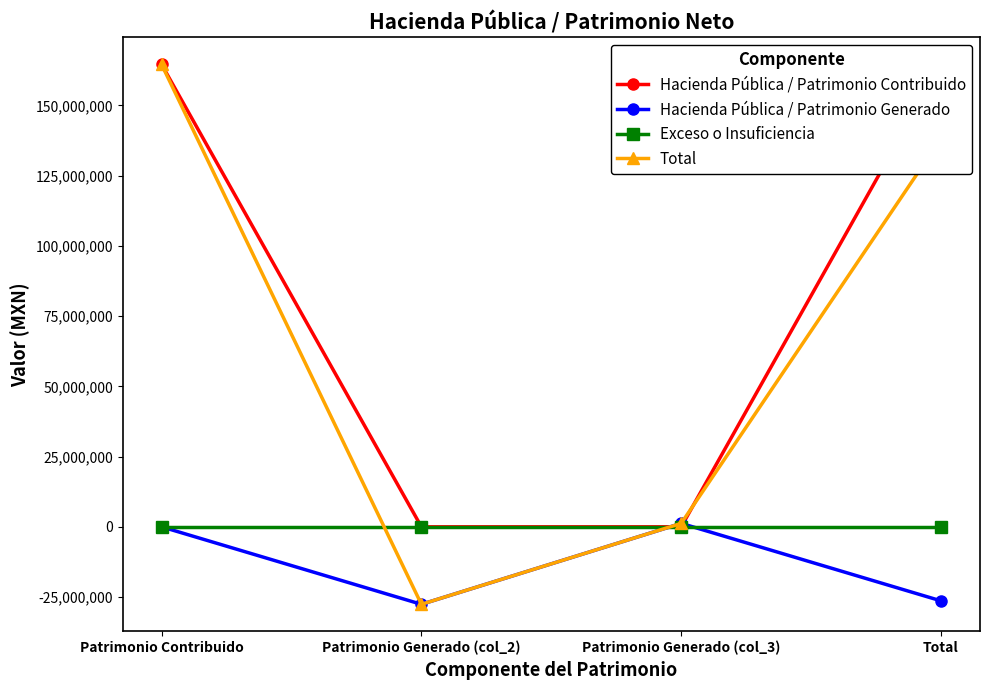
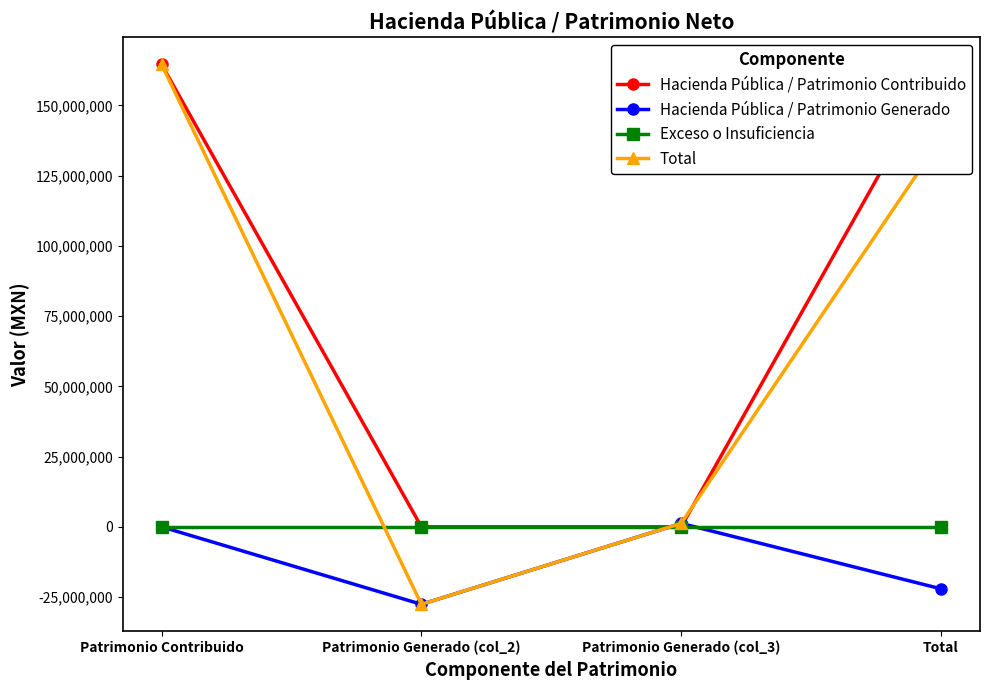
  {
    "Hacienda Pública / Patrimonio Generado": {
-     "Total": "-26,000,000"
+     "Total": "-22,000,000"
    },
    "Exceso o Insuficiencia": {
      "Total": "0"
    }
  }
